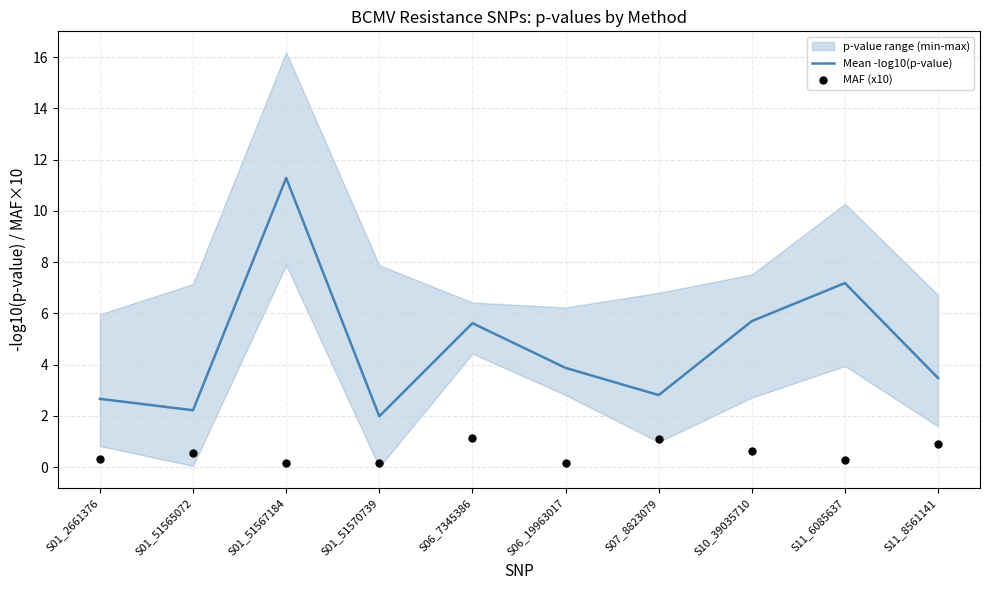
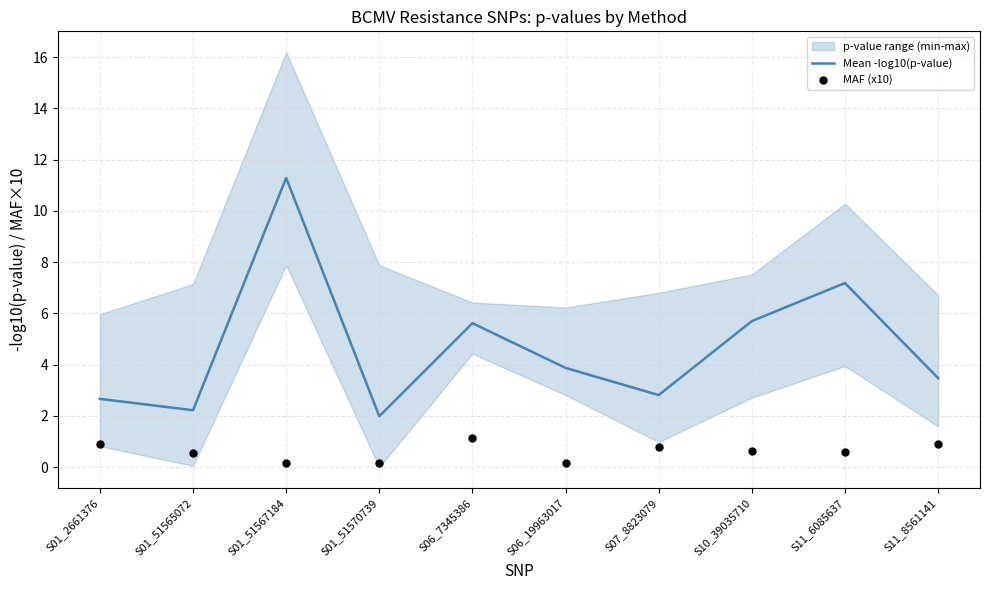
  {
    "MAF (x10)": {
-     "S01_2661376": 0.3,
-     "S07_8823079": 1.1,
-     "S11_6085637": 0.3
+     "S01_2661376": 0.9,
+     "S07_8823079": 0.8,
+     "S11_6085637": 0.6
    }
  }
